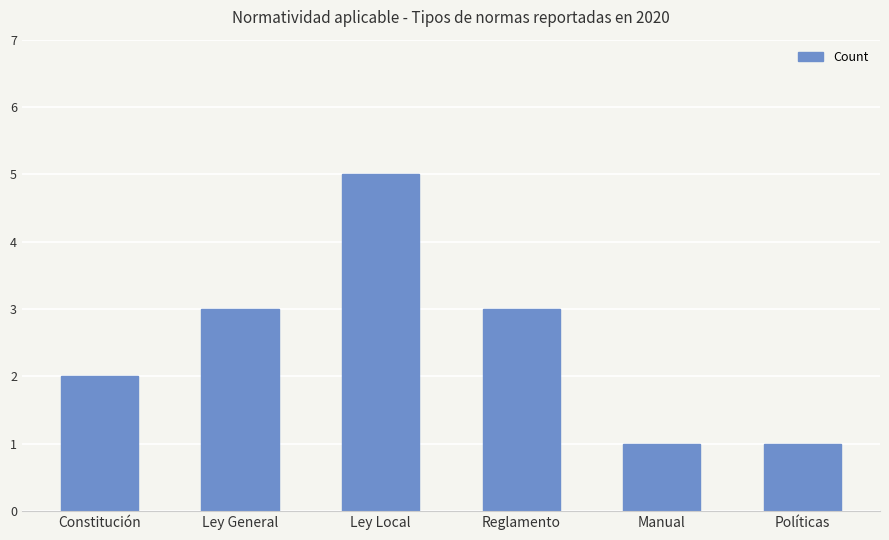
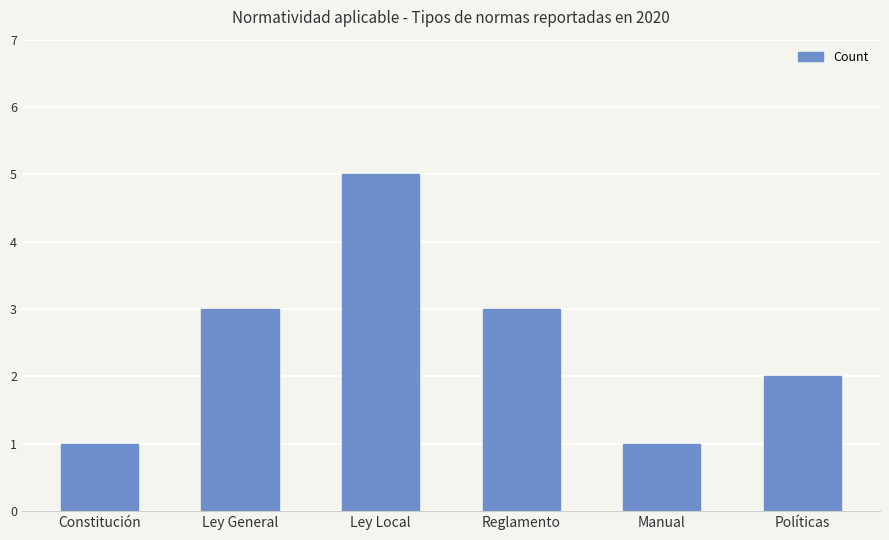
  {
-   "Constitución": 2,
+   "Constitución": 1,
    "Ley General": 3,
    "Ley Local": 5,
    "Reglamento": 3,
    "Manual": 1,
-   "Políticas": 1
+   "Políticas": 2
  }
